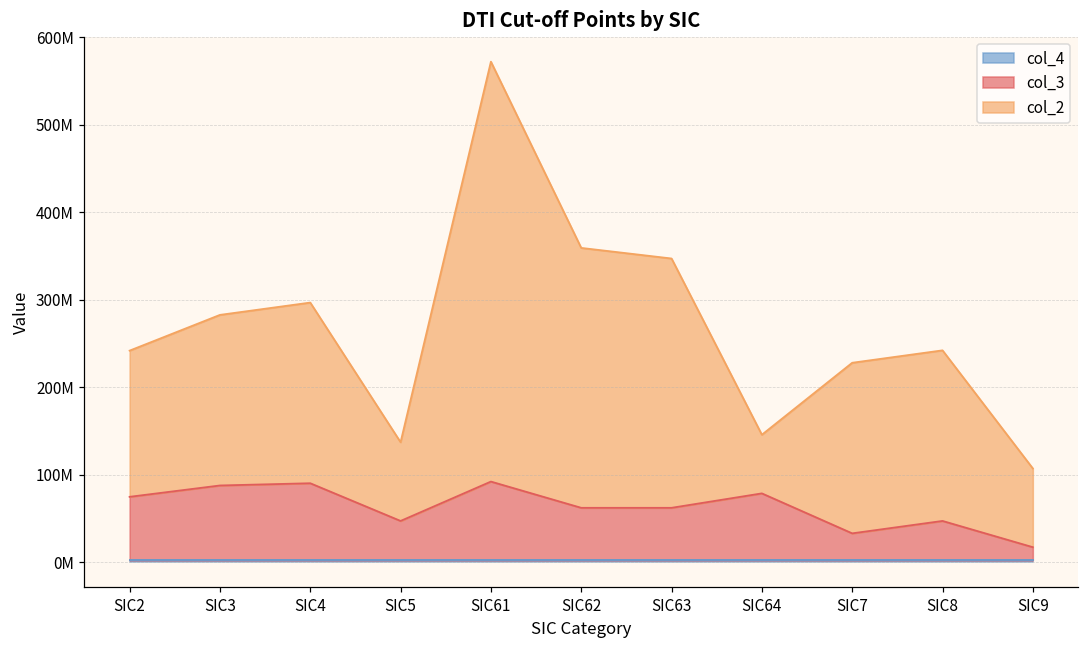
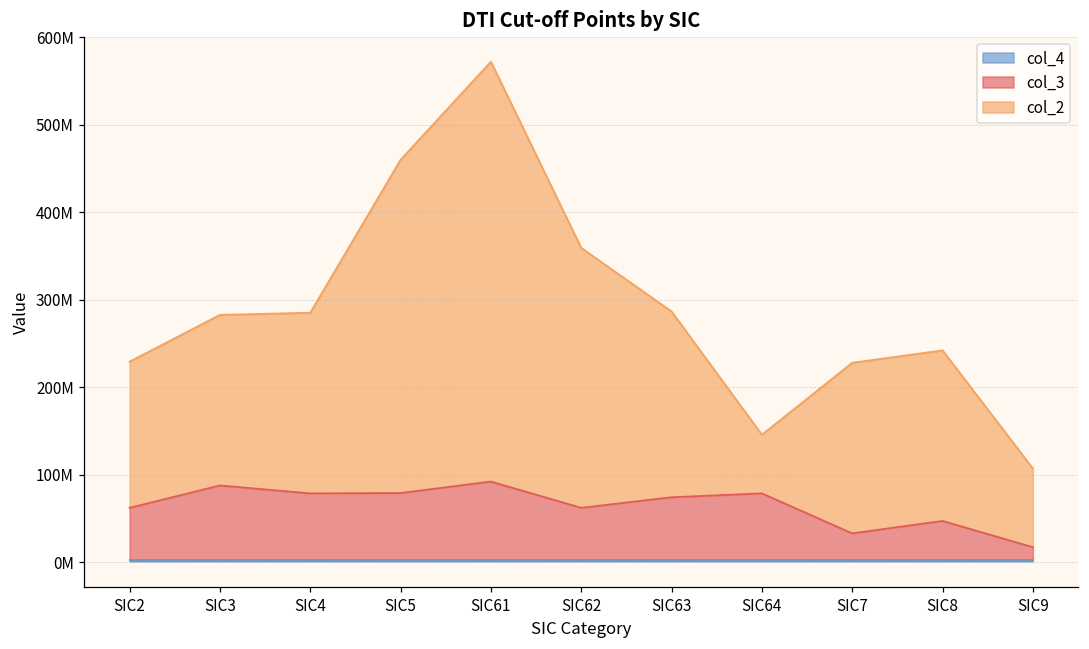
  {
    "col_4": {
      "SIC2": 0,
      "SIC3": 0,
      "SIC4": 0,
      "SIC5": 0,
      "SIC61": 0,
      "SIC62": 0,
      "SIC63": 0,
      "SIC64": 0,
      "SIC7": 0,
      "SIC8": 0,
      "SIC9": 0
    },
    "col_3": {
-     "SIC2": 70000000,
+     "SIC2": 60000000,
      "SIC3": 90000000,
-     "SIC4": 90000000,
-     "SIC5": 50000000,
+     "SIC4": 80000000,
+     "SIC5": 80000000,
      "SIC61": 90000000,
      "SIC62": 60000000,
-     "SIC63": 60000000,
+     "SIC63": 70000000,
      "SIC64": 80000000,
      "SIC7": 30000000,
      "SIC8": 50000000,
      "SIC9": 20000000
    },
    "col_2": {
      "SIC2": 170000000,
      "SIC4": 210000000,
-     "SIC5": 90000000,
-     "SIC63": 290000000
+     "SIC5": 380000000,
+     "SIC63": 210000000
    }
  }
